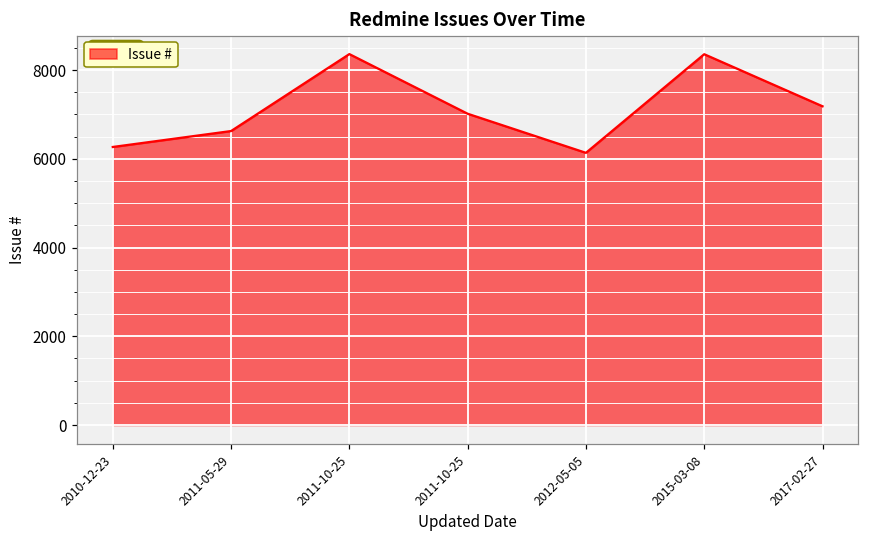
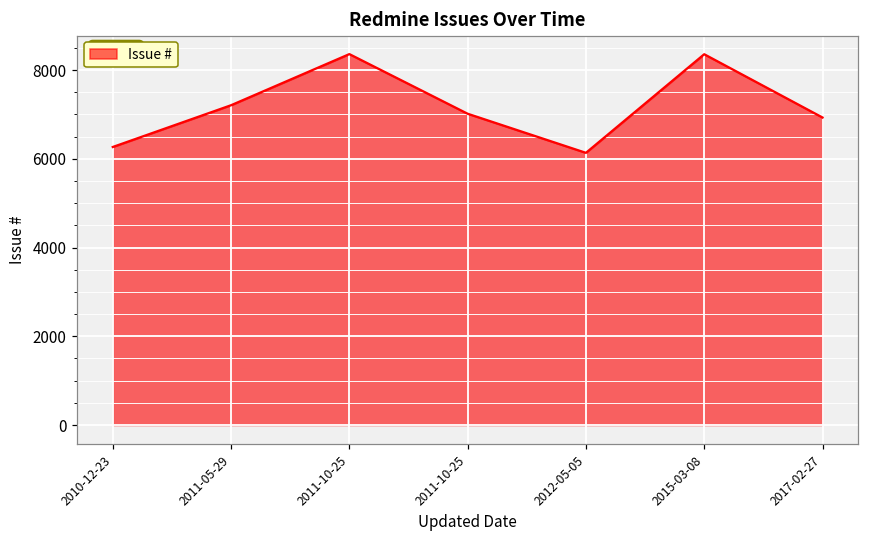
  {
    "2010-12-23": 6300,
-   "2011-05-29": 6600,
+   "2011-05-29": 7200,
    "2012-05-05": 6100,
    "2015-03-08": 8400,
-   "2017-02-27": 7200
+   "2017-02-27": 6900
  }
